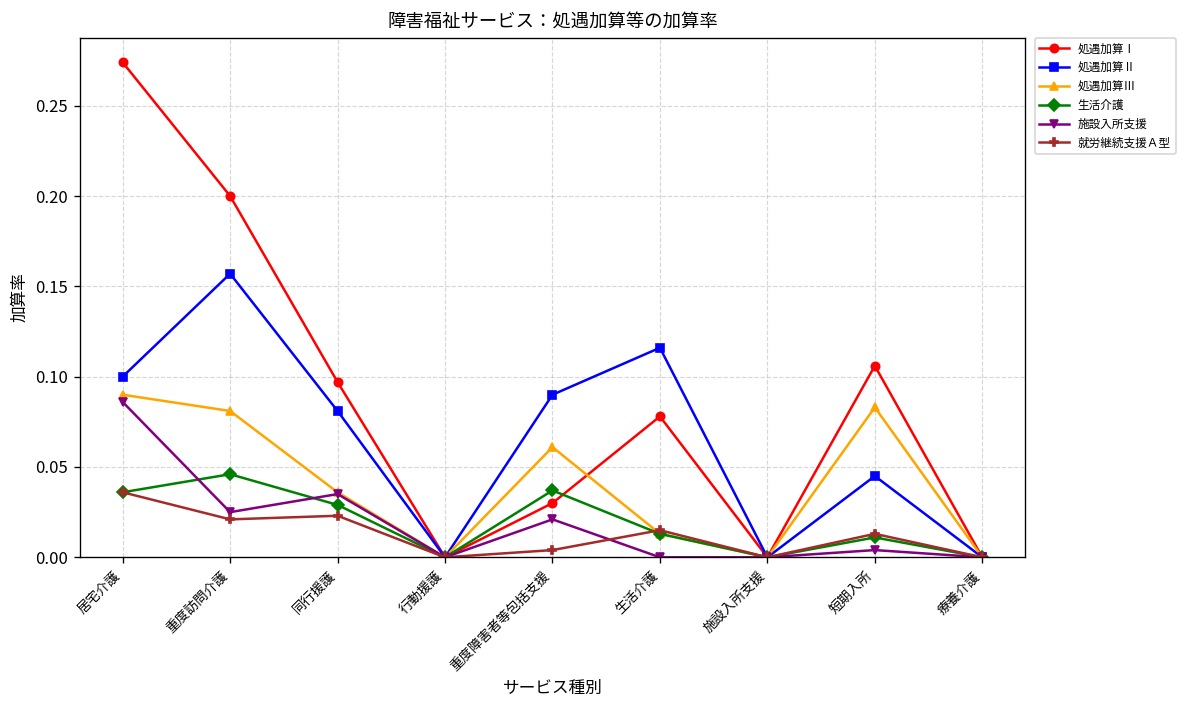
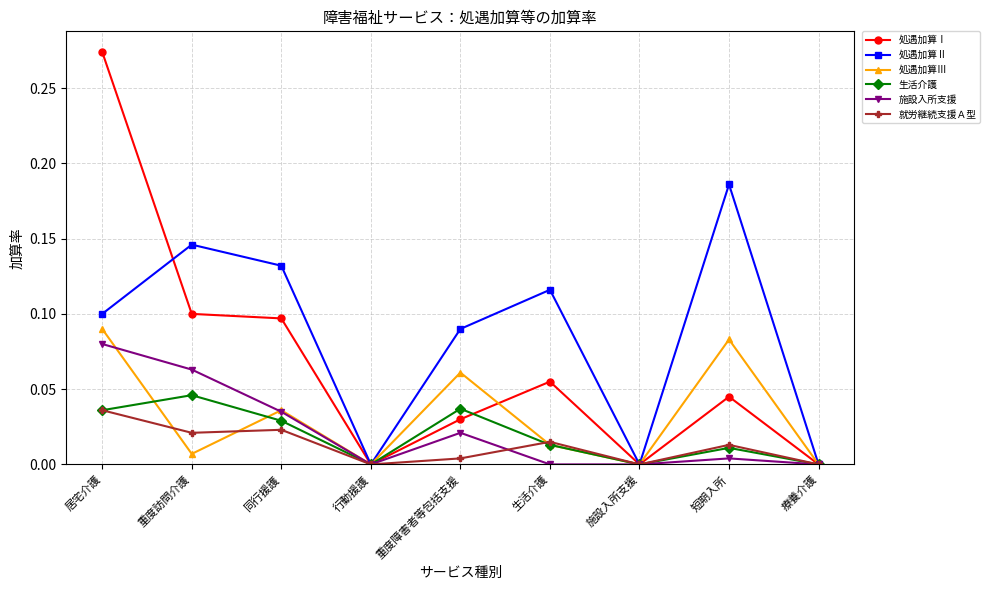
  {
    "処遇加算Ⅰ": {
      "居宅介護": 0.274,
-     "重度訪問介護": 0.2,
+     "重度訪問介護": 0.1,
      "同行援護": 0.097,
      "重度障害者等包括支援": 0.030,
-     "生活介護": 0.078,
-     "短期入所": 0.106
+     "生活介護": 0.055,
+     "短期入所": 0.045
    },
    "処遇加算Ⅱ": {
      "居宅介護": 0.100,
-     "重度訪問介護": 0.157,
-     "同行援護": 0.081,
+     "重度訪問介護": 0.146,
+     "同行援護": 0.132,
      "重度障害者等包括支援": 0.090,
      "生活介護": 0.116,
-     "短期入所": 0.045
+     "短期入所": 0.186
    },
    "処遇加算Ⅲ": {
      "居宅介護": 0.090,
-     "重度訪問介護": 0.081,
+     "重度訪問介護": 0.007,
      "重度障害者等包括支援": 0.061,
      "短期入所": 0.083
    },
    "生活介護": {
      "重度訪問介護": 0.046,
      "同行援護": 0.029,
      "重度障害者等包括支援": 0.037,
      "短期入所": 0.011
    },
    "施設入所支援": {
-     "居宅介護": 0.086,
-     "重度訪問介護": 0.025,
+     "居宅介護": 0.080,
+     "重度訪問介護": 0.063,
      "重度障害者等包括支援": 0.021,
      "生活介護": 0.000,
      "短期入所": 0.004
    },
    "就労継続支援Ａ型": {
      "重度訪問介護": 0.021,
      "同行援護": 0.023,
      "重度障害者等包括支援": 0.004,
      "生活介護": 0.015,
      "短期入所": 0.013
    }
  }
